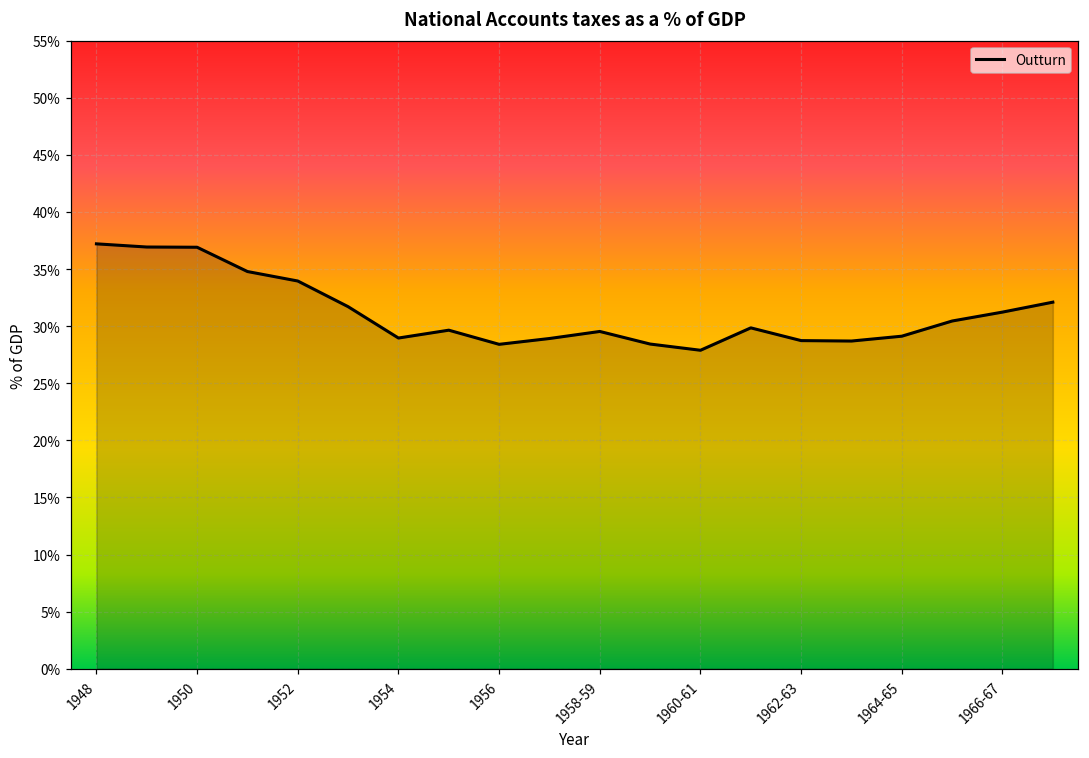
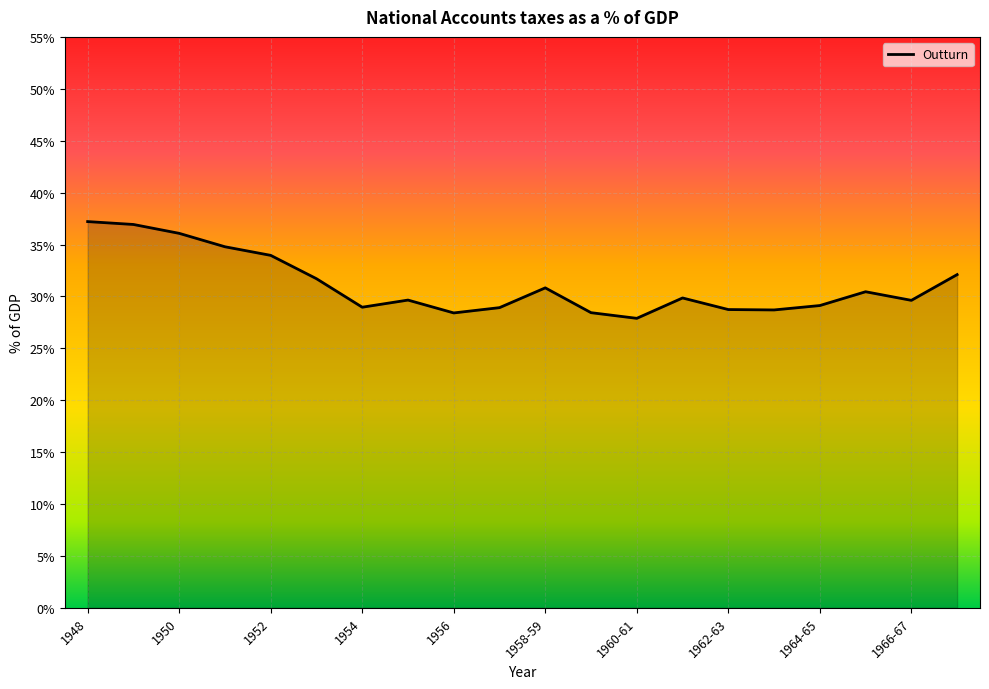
  {
    "1948": "37.2%",
-   "1950": "36.9%",
+   "1950": "36.1%",
    "1952": "34.0%",
    "1954": "29.0%",
    "1956": "28.4%",
-   "1958-59": "29.5%",
+   "1958-59": "30.8%",
    "1960-61": "27.9%",
    "1962-63": "28.7%",
    "1964-65": "29.1%",
-   "1966-67": "31.2%"
+   "1966-67": "29.6%"
  }
